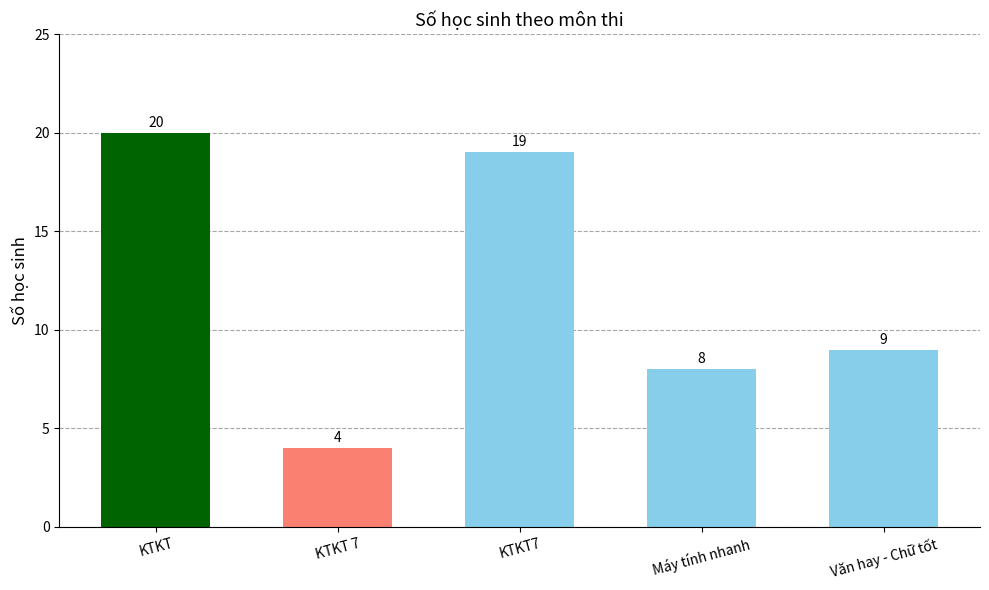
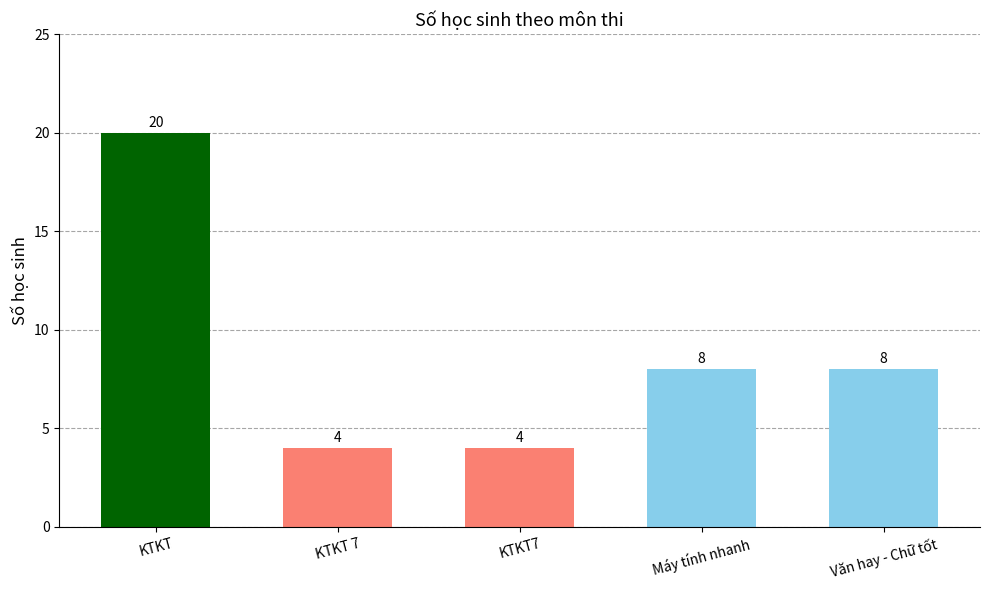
  {
    "KTKT": 20,
    "KTKT 7": 4,
-   "KTKT7": 19,
+   "KTKT7": 4,
    "Máy tính nhanh": 8,
-   "Văn hay - Chữ tốt": 9
+   "Văn hay - Chữ tốt": 8
  }
